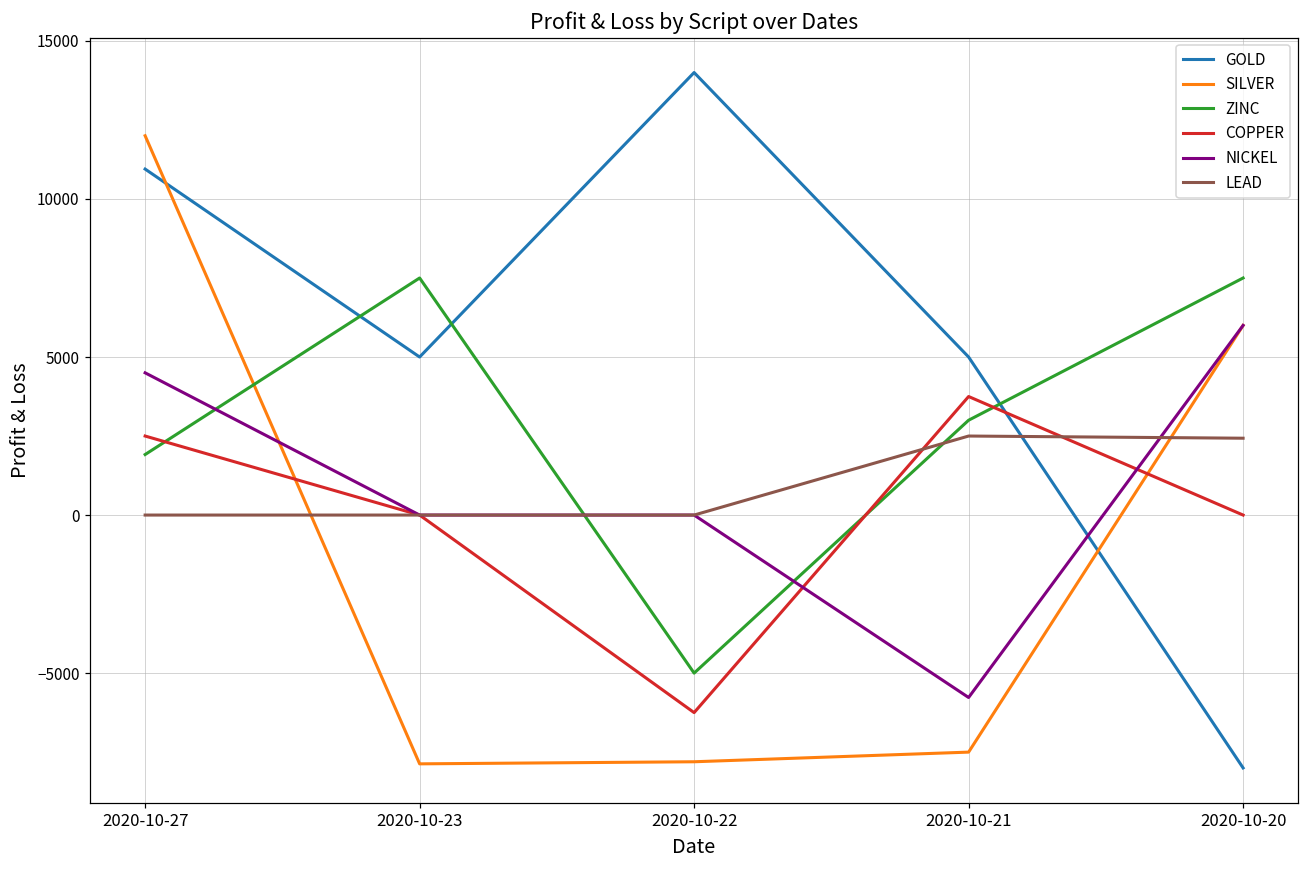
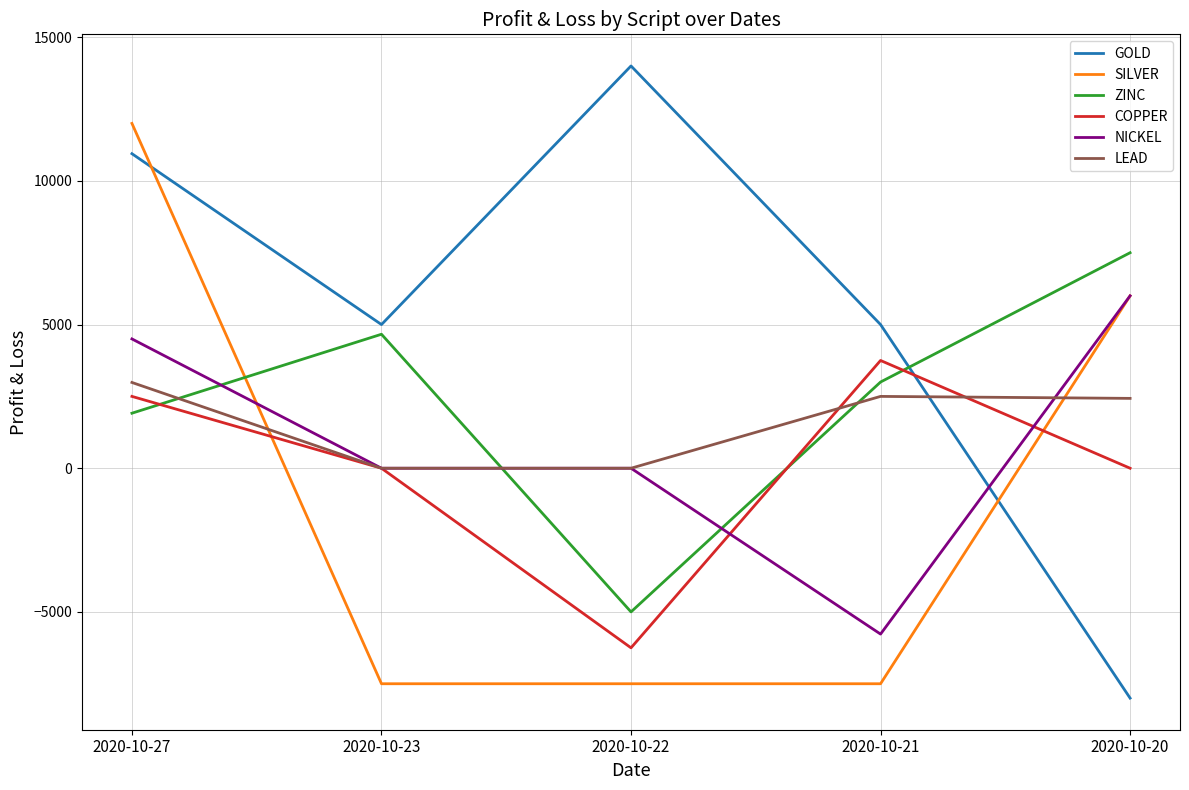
  {
    "GOLD": {
      "2020-10-27": 10900,
      "2020-10-23": 5000,
      "2020-10-22": 14000,
      "2020-10-21": 5000,
      "2020-10-20": -8000
    },
    "SILVER": {
      "2020-10-27": 12000,
-     "2020-10-23": -7900,
-     "2020-10-22": -7800,
+     "2020-10-23": -7500,
+     "2020-10-22": -7500,
      "2020-10-21": -7500
    },
    "ZINC": {
      "2020-10-27": 1900,
-     "2020-10-23": 7500,
+     "2020-10-23": 4700,
      "2020-10-22": -5000,
      "2020-10-21": 3000,
      "2020-10-20": 7500
    },
    "COPPER": {
      "2020-10-27": 2500,
      "2020-10-22": -6300,
      "2020-10-21": 3800,
      "2020-10-20": 0
    },
    "NICKEL": {
      "2020-10-27": 4500,
      "2020-10-21": -5800
    },
    "LEAD": {
-     "2020-10-27": 0,
+     "2020-10-27": 3000,
      "2020-10-21": 2500,
      "2020-10-20": 2400
    }
  }
